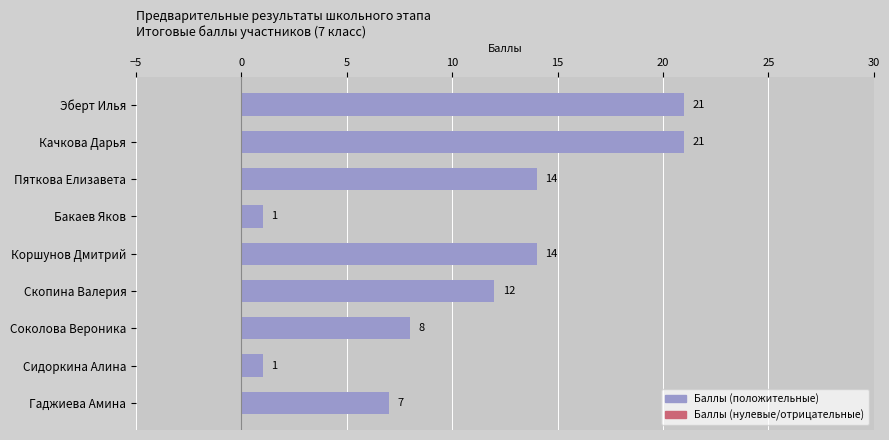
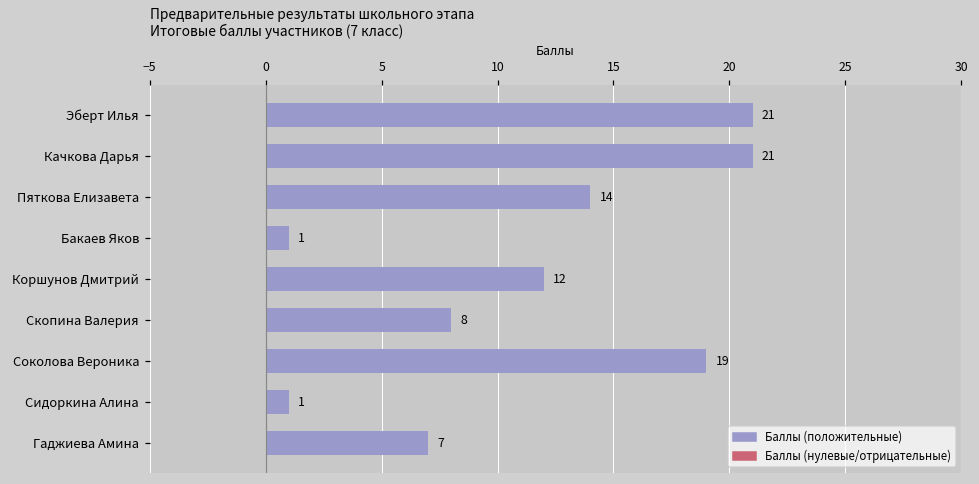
  {
    "Эберт Илья": 21,
    "Качкова Дарья": 21,
    "Пяткова Елизавета": 14,
    "Бакаев Яков": 1,
-   "Коршунов Дмитрий": 14,
-   "Скопина Валерия": 12,
-   "Соколова Вероника": 8,
+   "Коршунов Дмитрий": 12,
+   "Скопина Валерия": 8,
+   "Соколова Вероника": 19,
    "Сидоркина Алина": 1,
    "Гаджиева Амина": 7
  }
